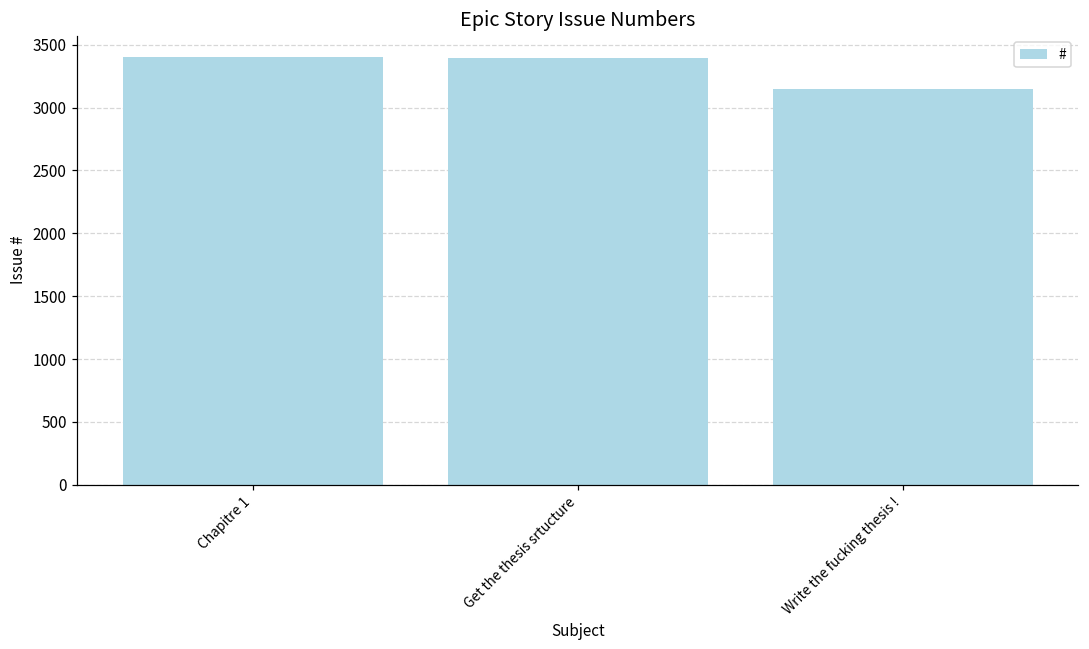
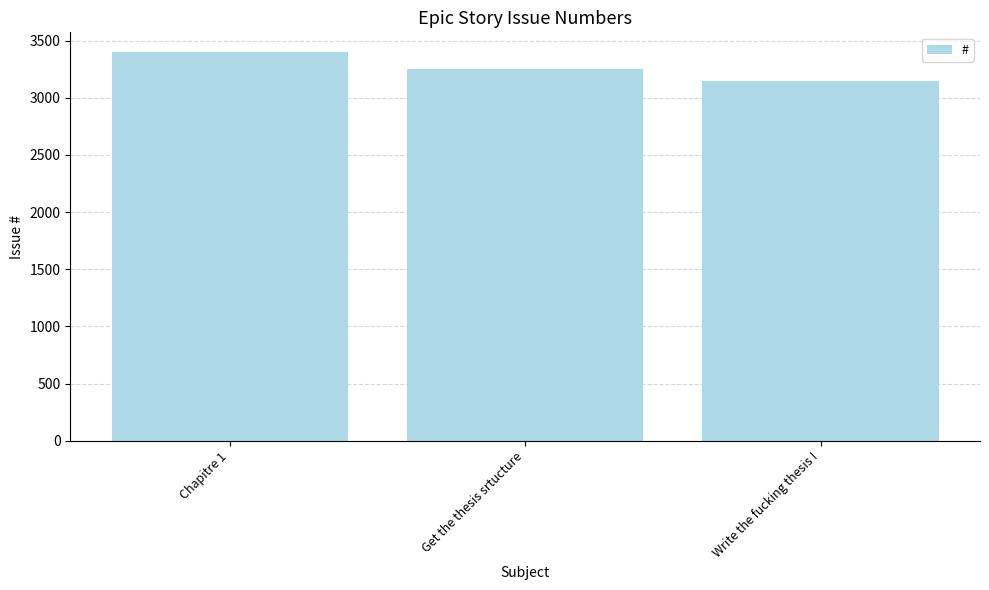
  {
    "Chapitre 1": 3400,
-   "Get the thesis srtucture": 3400,
+   "Get the thesis srtucture": 3250,
    "Write the fucking thesis !": 3150
  }
